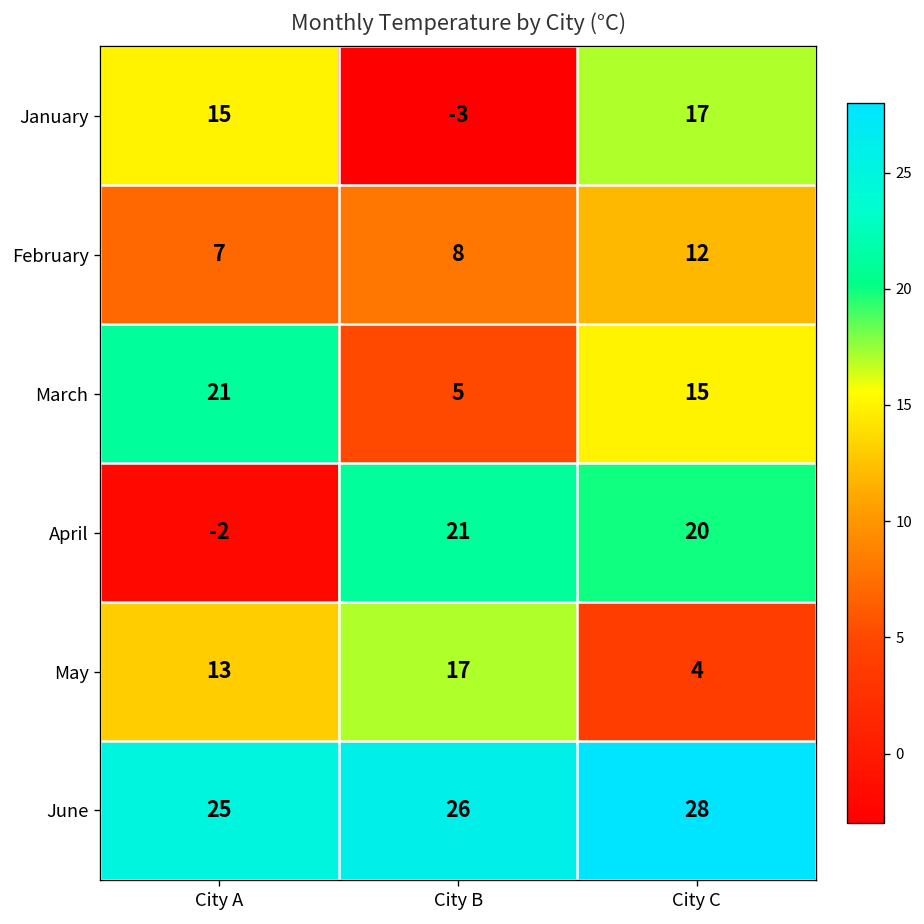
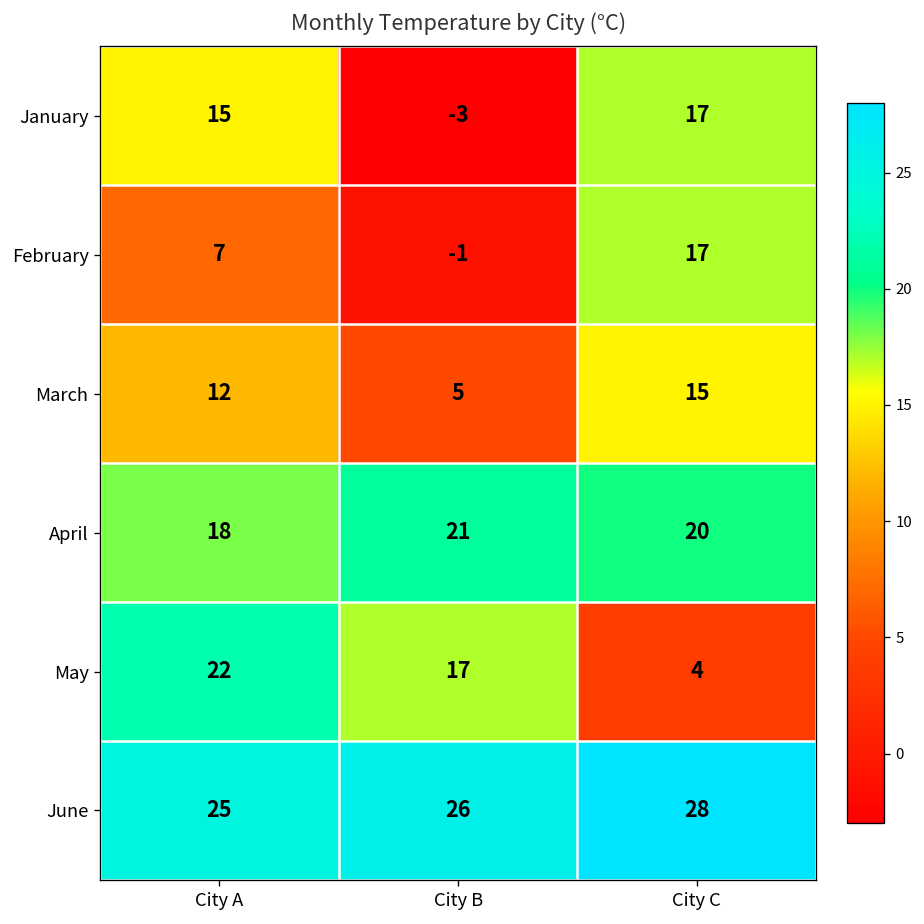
  {
    "January": {
      "City A": 15,
      "City B": -3,
      "City C": 17
    },
    "February": {
      "City A": 7,
-     "City B": 8,
-     "City C": 12
+     "City B": -1,
+     "City C": 17
    },
    "March": {
-     "City A": 21,
+     "City A": 12,
      "City B": 5,
      "City C": 15
    },
    "April": {
-     "City A": -2,
+     "City A": 18,
      "City B": 21,
      "City C": 20
    },
    "May": {
-     "City A": 13,
+     "City A": 22,
      "City B": 17,
      "City C": 4
    },
    "June": {
      "City A": 25,
      "City B": 26,
      "City C": 28
    }
  }
